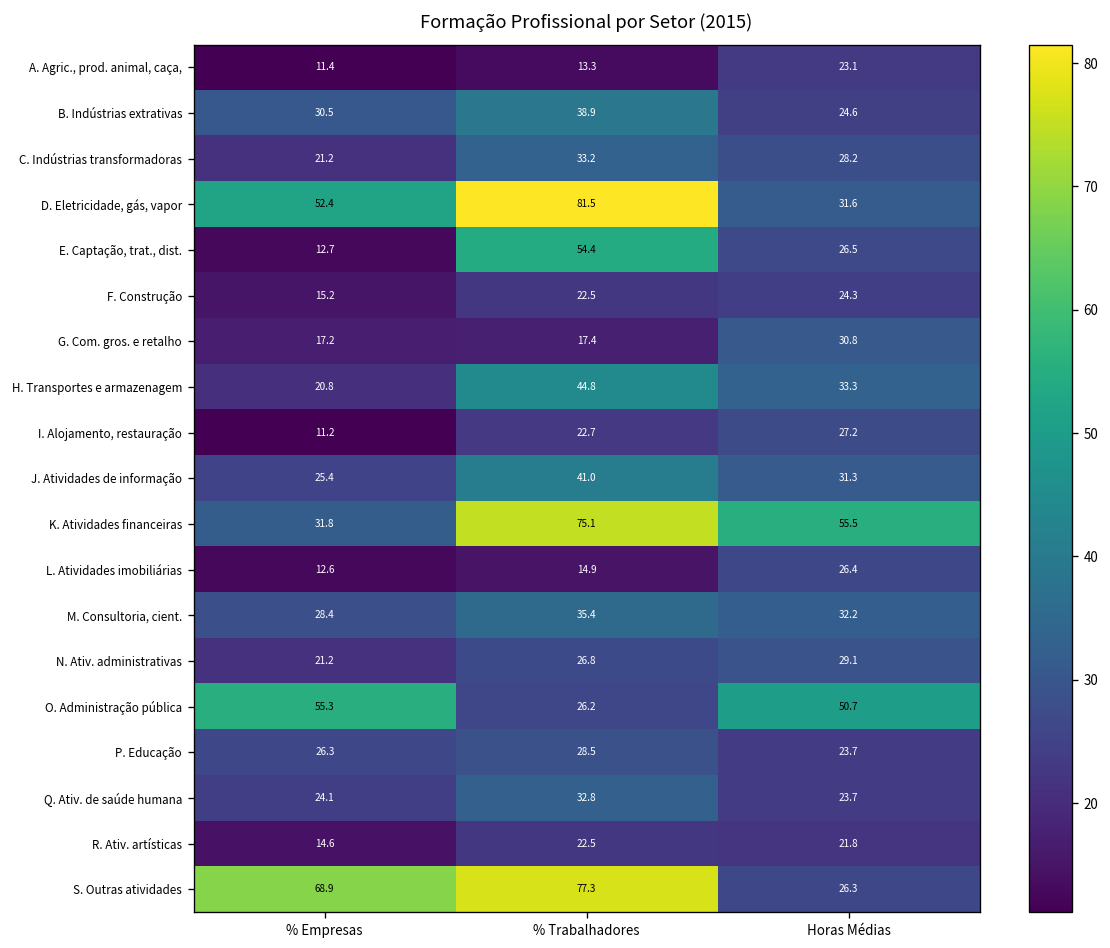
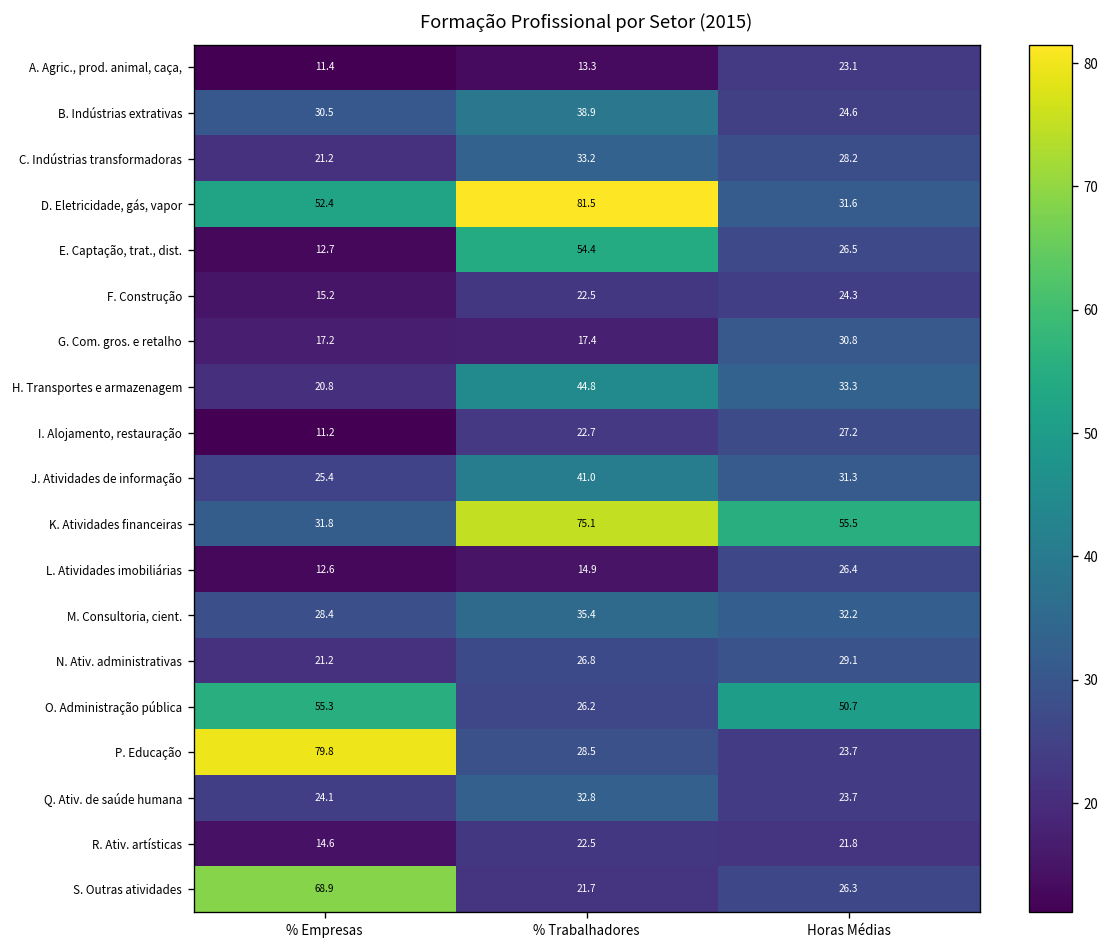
  {
    "A. Agric., prod. animal, caça,": {
      "% Empresas": 11.4,
      "% Trabalhadores": 13.3,
      "Horas Médias": 23.1
    },
    "B. Indústrias extrativas": {
      "% Empresas": 30.5,
      "% Trabalhadores": 38.9,
      "Horas Médias": 24.6
    },
    "C. Indústrias transformadoras": {
      "% Empresas": 21.2,
      "% Trabalhadores": 33.2,
      "Horas Médias": 28.2
    },
    "D. Eletricidade, gás, vapor": {
      "% Empresas": 52.4,
      "% Trabalhadores": 81.5,
      "Horas Médias": 31.6
    },
    "E. Captação, trat., dist.": {
      "% Empresas": 12.7,
      "% Trabalhadores": 54.4,
      "Horas Médias": 26.5
    },
    "F. Construção": {
      "% Empresas": 15.2,
      "% Trabalhadores": 22.5,
      "Horas Médias": 24.3
    },
    "G. Com. gros. e retalho": {
      "% Empresas": 17.2,
      "% Trabalhadores": 17.4,
      "Horas Médias": 30.8
    },
    "H. Transportes e armazenagem": {
      "% Empresas": 20.8,
      "% Trabalhadores": 44.8,
      "Horas Médias": 33.3
    },
    "I. Alojamento, restauração": {
      "% Empresas": 11.2,
      "% Trabalhadores": 22.7,
      "Horas Médias": 27.2
    },
    "J. Atividades de informação": {
      "% Empresas": 25.4,
      "% Trabalhadores": 41.0,
      "Horas Médias": 31.3
    },
    "K. Atividades financeiras": {
      "% Empresas": 31.8,
      "% Trabalhadores": 75.1,
      "Horas Médias": 55.5
    },
    "L. Atividades imobiliárias": {
      "% Empresas": 12.6,
      "% Trabalhadores": 14.9,
      "Horas Médias": 26.4
    },
    "M. Consultoria, cient.": {
      "% Empresas": 28.4,
      "% Trabalhadores": 35.4,
      "Horas Médias": 32.2
    },
    "N. Ativ. administrativas": {
      "% Empresas": 21.2,
      "% Trabalhadores": 26.8,
      "Horas Médias": 29.1
    },
    "O. Administração pública": {
      "% Empresas": 55.3,
      "% Trabalhadores": 26.2,
      "Horas Médias": 50.7
    },
    "P. Educação": {
-     "% Empresas": 26.3,
+     "% Empresas": 79.8,
      "% Trabalhadores": 28.5,
      "Horas Médias": 23.7
    },
    "Q. Ativ. de saúde humana": {
      "% Empresas": 24.1,
      "% Trabalhadores": 32.8,
      "Horas Médias": 23.7
    },
    "R. Ativ. artísticas": {
      "% Empresas": 14.6,
      "% Trabalhadores": 22.5,
      "Horas Médias": 21.8
    },
    "S. Outras atividades": {
      "% Empresas": 68.9,
-     "% Trabalhadores": 77.3,
+     "% Trabalhadores": 21.7,
      "Horas Médias": 26.3
    }
  }
